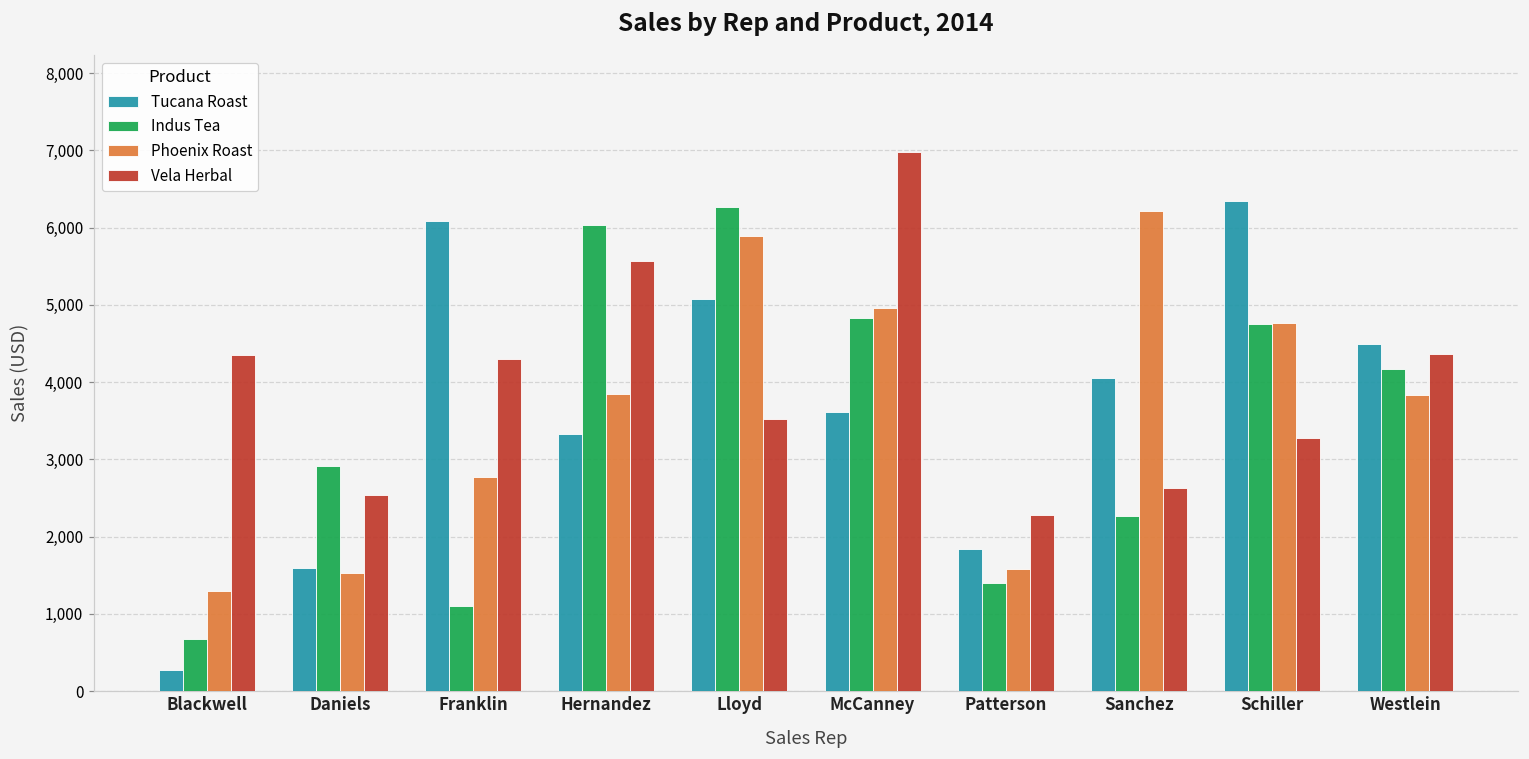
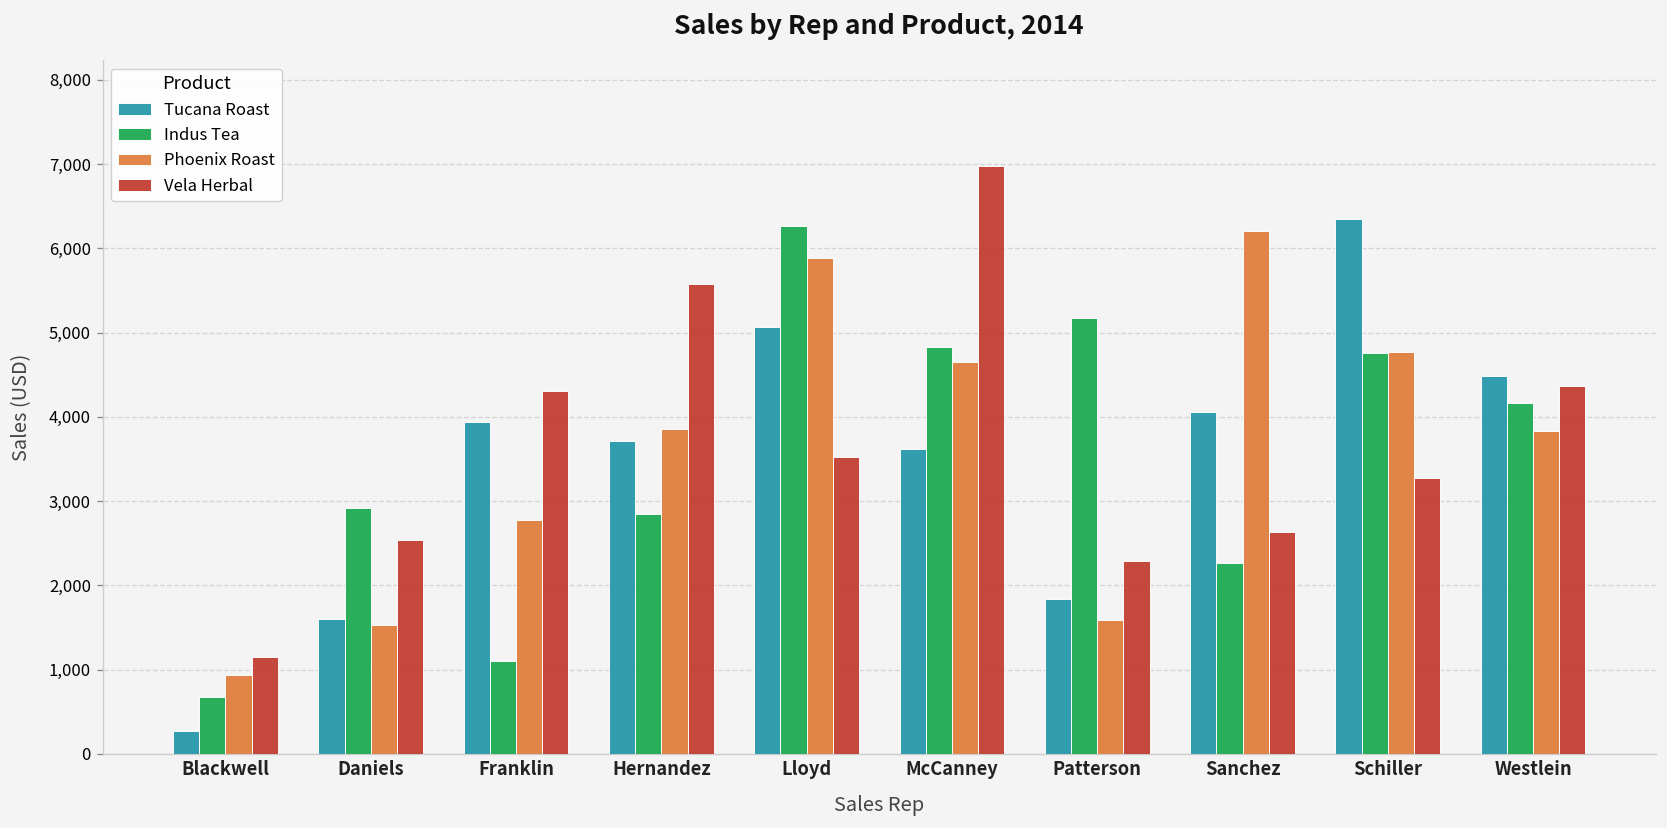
  {
    "Tucana Roast": {
      "Blackwell": "300",
      "Daniels": "1,600",
-     "Franklin": "6,100",
-     "Hernandez": "3,300",
+     "Franklin": "3,900",
+     "Hernandez": "3,700",
      "Lloyd": "5,100",
      "McCanney": "3,600",
      "Patterson": "1,800",
      "Sanchez": "4,100",
      "Schiller": "6,300",
      "Westlein": "4,500"
    },
    "Indus Tea": {
      "Blackwell": "700",
      "Daniels": "2,900",
      "Franklin": "1,100",
-     "Hernandez": "6,000",
+     "Hernandez": "2,900",
      "Lloyd": "6,300",
      "McCanney": "4,800",
-     "Patterson": "1,400",
+     "Patterson": "5,200",
      "Sanchez": "2,300",
      "Schiller": "4,800",
      "Westlein": "4,200"
    },
    "Phoenix Roast": {
-     "Blackwell": "1,300",
+     "Blackwell": "900",
      "Daniels": "1,500",
      "Franklin": "2,800",
      "Hernandez": "3,900",
      "Lloyd": "5,900",
-     "McCanney": "5,000",
+     "McCanney": "4,600",
      "Patterson": "1,600",
      "Sanchez": "6,200",
      "Schiller": "4,800",
      "Westlein": "3,800"
    },
    "Vela Herbal": {
-     "Blackwell": "4,400",
+     "Blackwell": "1,200",
      "Daniels": "2,500",
      "Franklin": "4,300",
      "Hernandez": "5,600",
      "Lloyd": "3,500",
      "McCanney": "7,000",
      "Patterson": "2,300",
      "Sanchez": "2,600",
      "Schiller": "3,300",
      "Westlein": "4,400"
    }
  }
